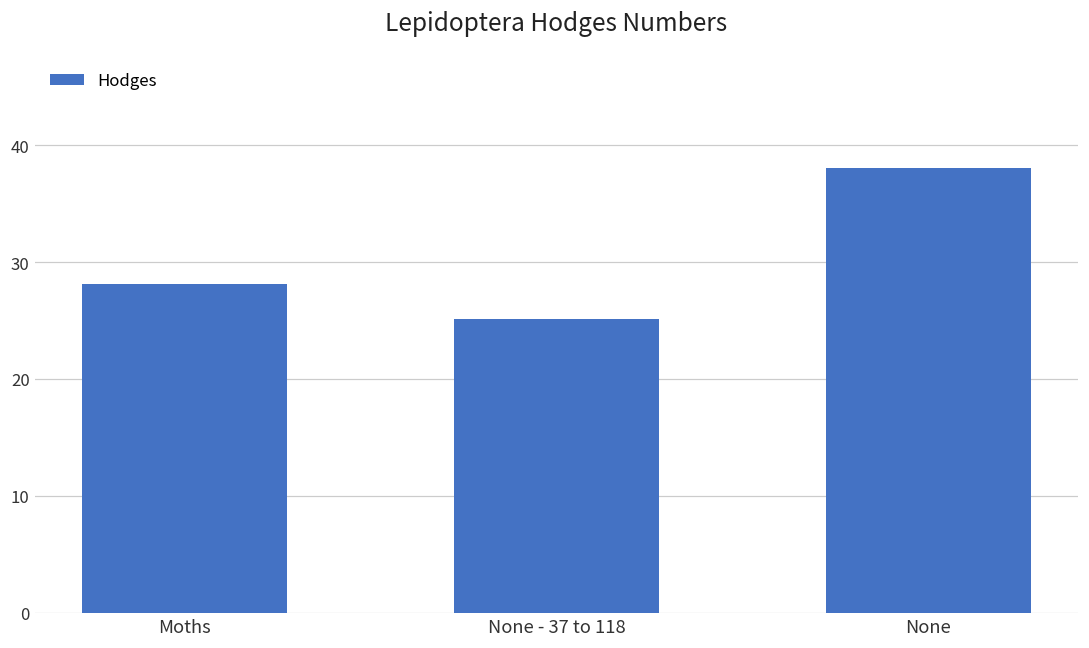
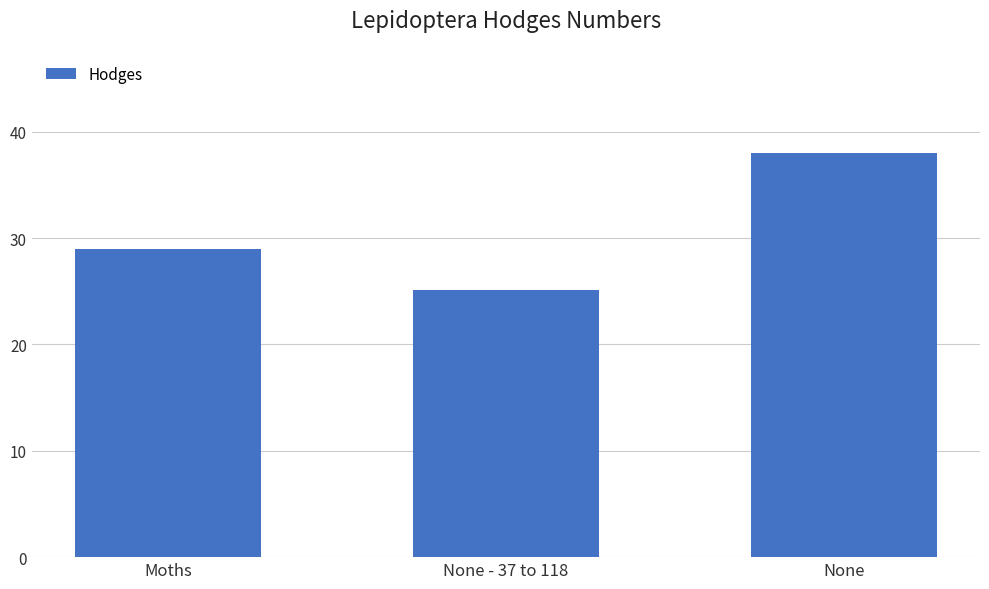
  {
-   "Moths": 28.1,
+   "Moths": 29.0,
    "None - 37 to 118": 25.1,
    "None": 38.0
  }
